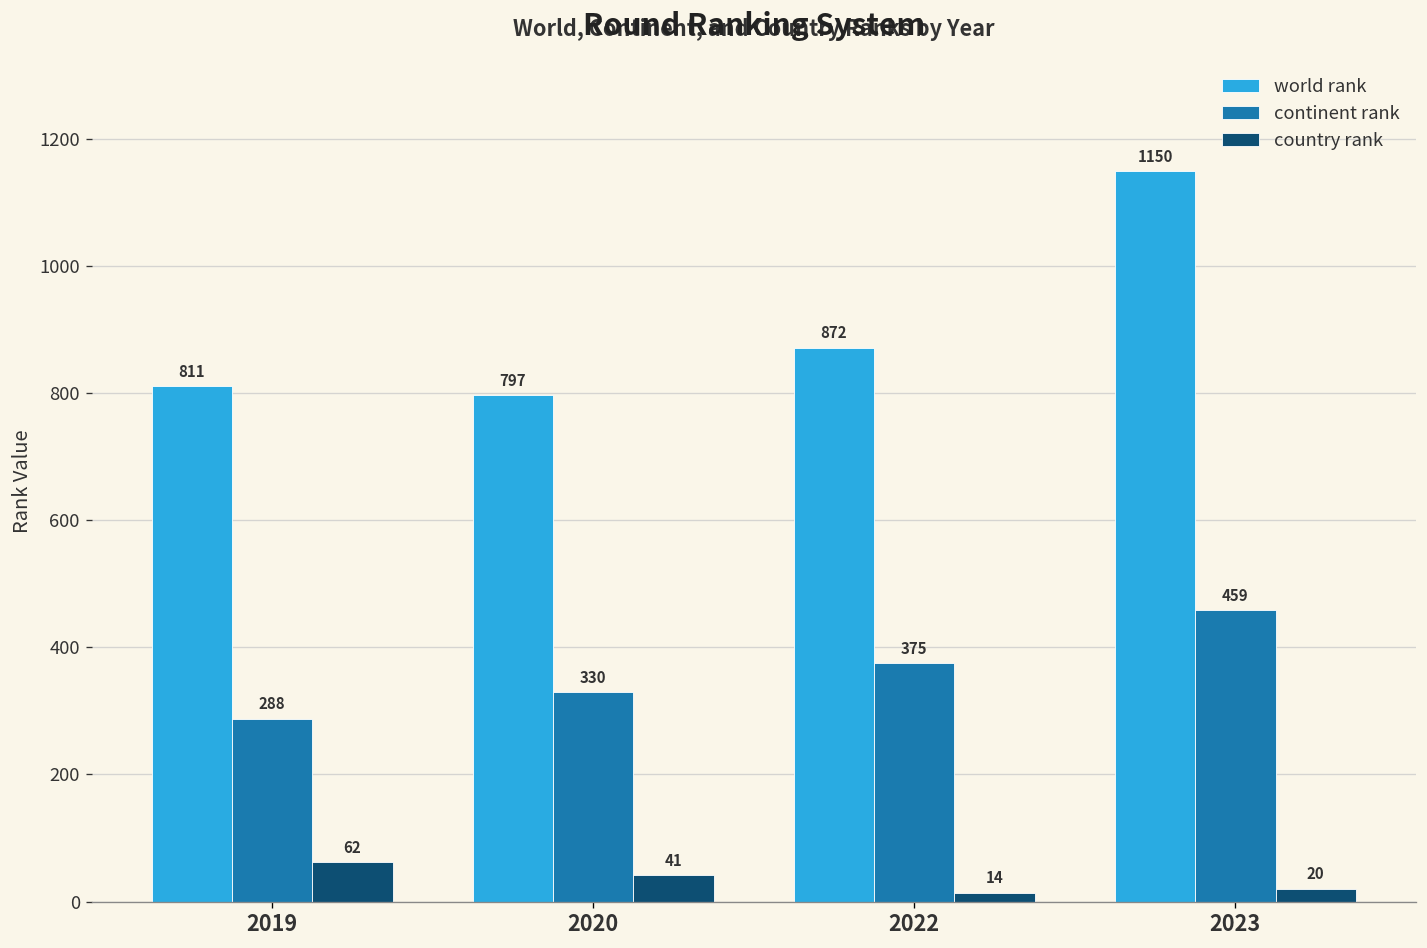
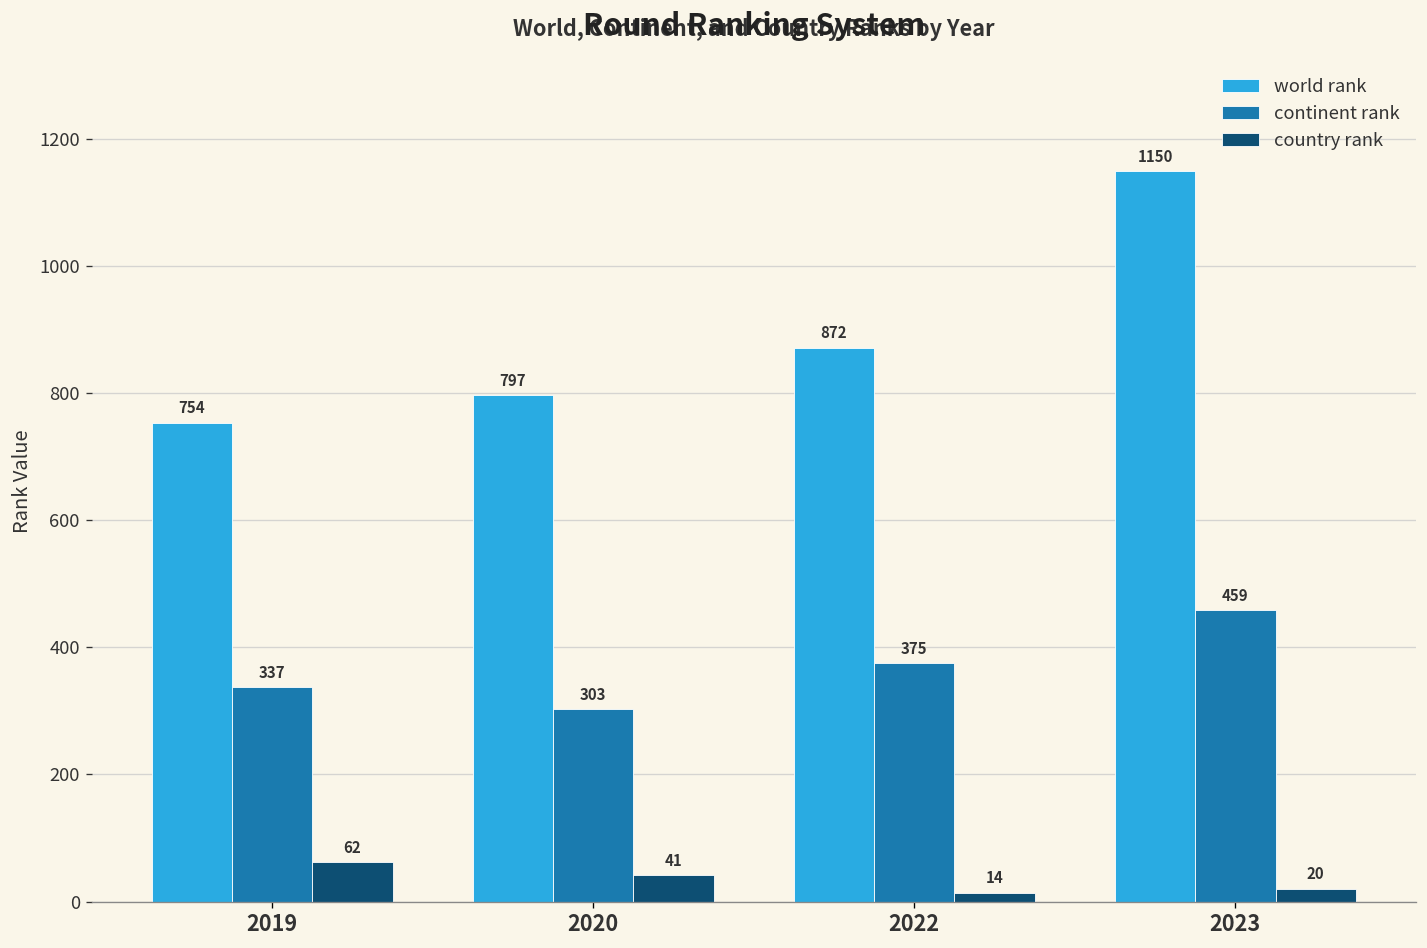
  {
    "world rank": {
-     "2019": 811,
+     "2019": 754,
      "2020": 797,
      "2022": 872,
      "2023": 1150
    },
    "continent rank": {
-     "2019": 288,
-     "2020": 330,
+     "2019": 337,
+     "2020": 303,
      "2022": 375,
      "2023": 459
    },
    "country rank": {
      "2019": 62,
      "2020": 41,
      "2022": 14,
      "2023": 20
    }
  }
